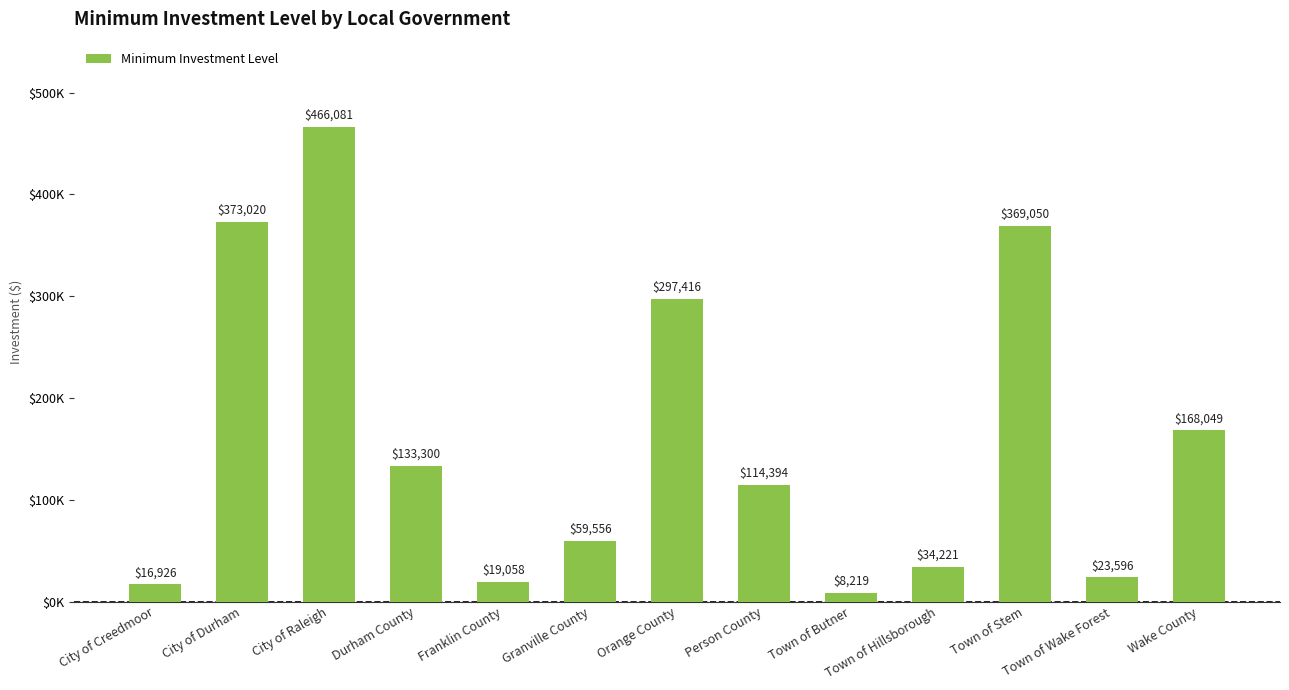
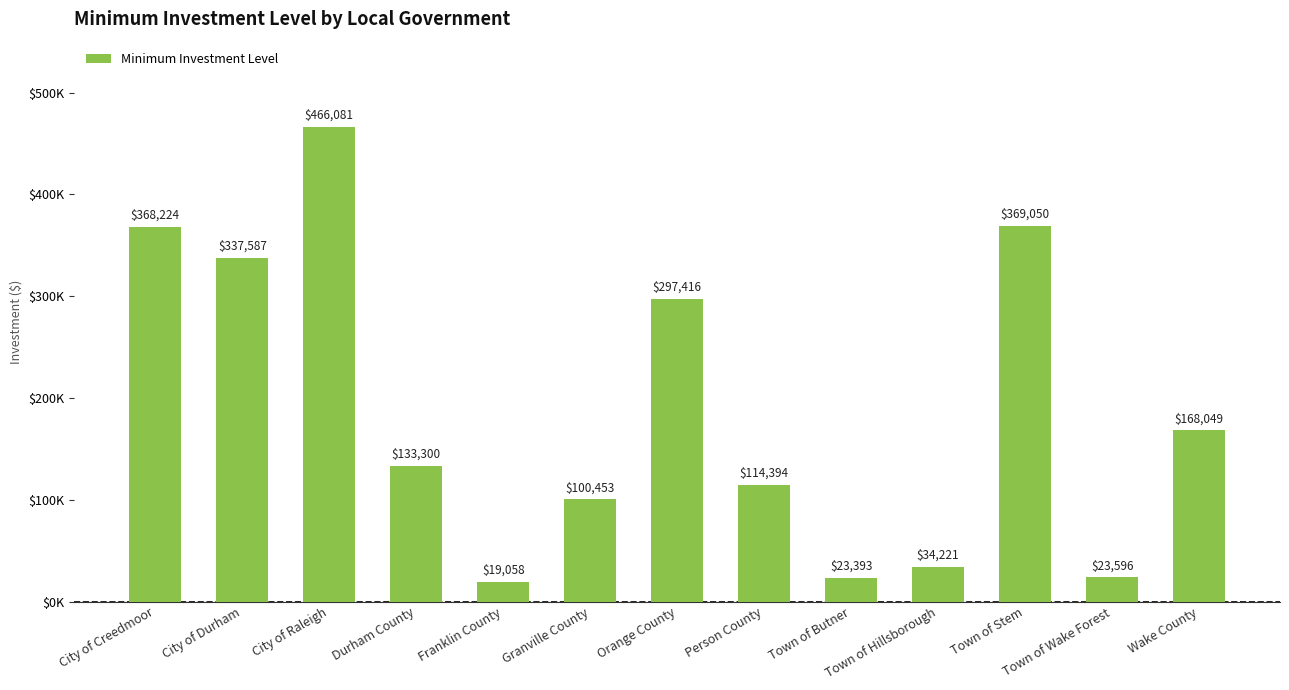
  {
-   "City of Creedmoor": "$16,926",
-   "City of Durham": "$373,020",
+   "City of Creedmoor": "$368,224",
+   "City of Durham": "$337,587",
    "City of Raleigh": "$466,081",
    "Durham County": "$133,300",
    "Franklin County": "$19,058",
-   "Granville County": "$59,556",
+   "Granville County": "$100,453",
    "Orange County": "$297,416",
    "Person County": "$114,394",
-   "Town of Butner": "$8,219",
+   "Town of Butner": "$23,393",
    "Town of Hillsborough": "$34,221",
    "Town of Stem": "$369,050",
    "Town of Wake Forest": "$23,596",
    "Wake County": "$168,049"
  }
